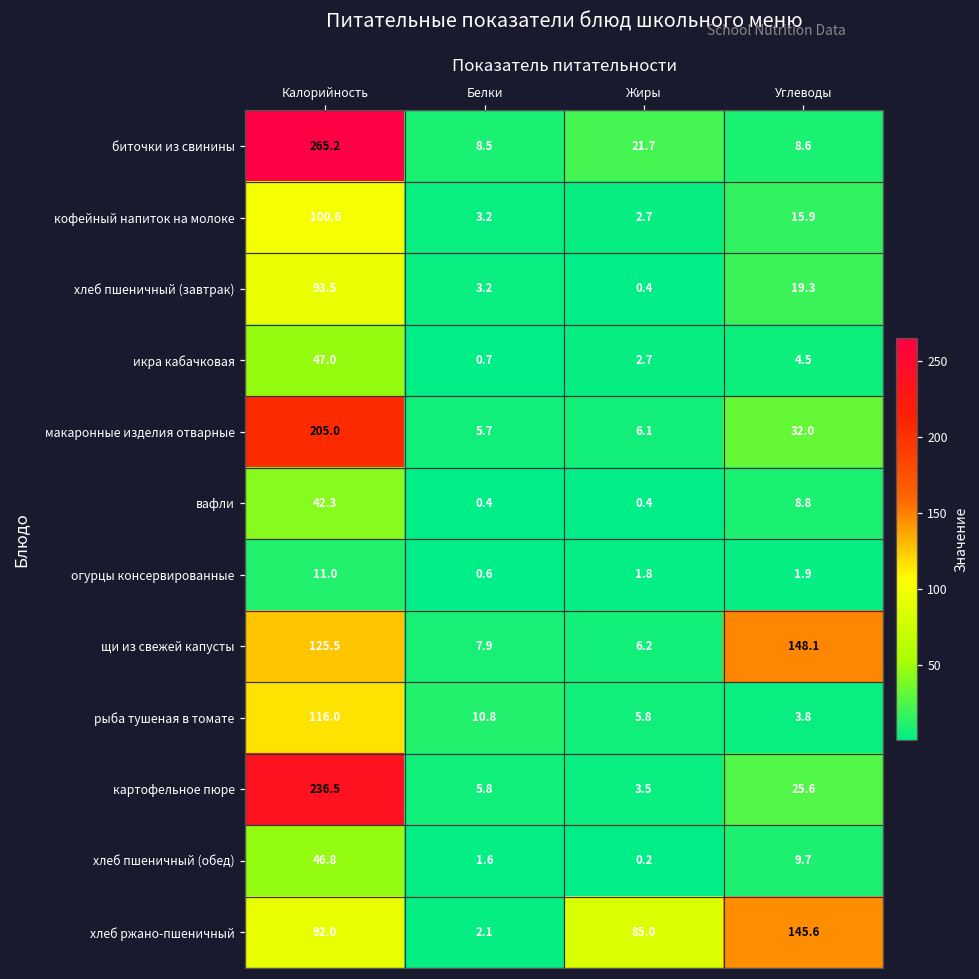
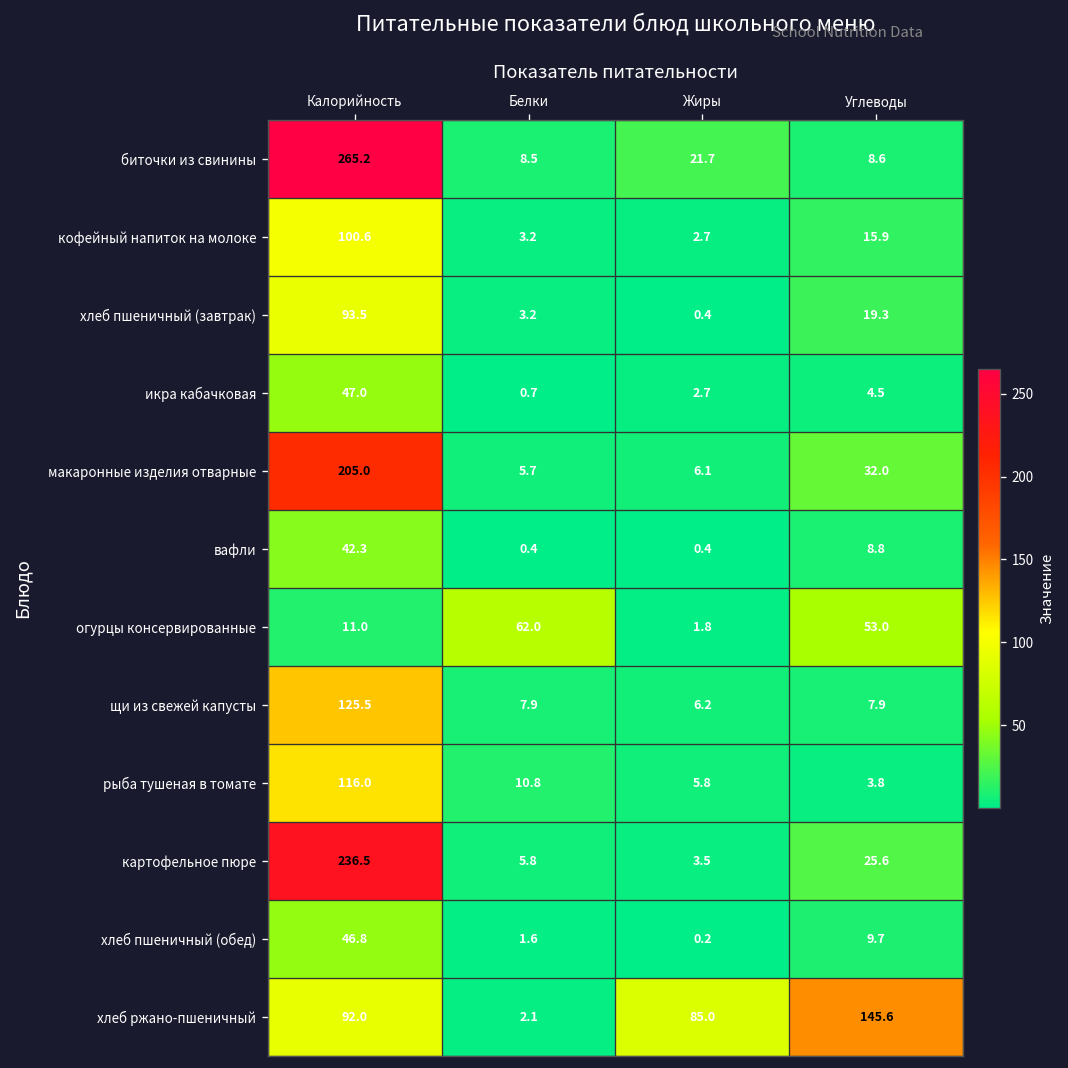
  {
    "биточки из свинины": {
      "Калорийность": 265.2,
      "Белки": 8.5,
      "Жиры": 21.7,
      "Углеводы": 8.6
    },
    "кофейный напиток на молоке": {
      "Калорийность": 100.6,
      "Белки": 3.2,
      "Жиры": 2.7,
      "Углеводы": 15.9
    },
    "хлеб пшеничный (завтрак)": {
      "Калорийность": 93.5,
      "Белки": 3.2,
      "Жиры": 0.4,
      "Углеводы": 19.3
    },
    "икра кабачковая": {
      "Калорийность": 47.0,
      "Белки": 0.7,
      "Жиры": 2.7,
      "Углеводы": 4.5
    },
    "макаронные изделия отварные": {
      "Калорийность": 205.0,
      "Белки": 5.7,
      "Жиры": 6.1,
      "Углеводы": 32.0
    },
    "вафли": {
      "Калорийность": 42.3,
      "Белки": 0.4,
      "Жиры": 0.4,
      "Углеводы": 8.8
    },
    "огурцы консервированные": {
      "Калорийность": 11.0,
-     "Белки": 0.6,
+     "Белки": 62.0,
      "Жиры": 1.8,
-     "Углеводы": 1.9
+     "Углеводы": 53.0
    },
    "щи из свежей капусты": {
      "Калорийность": 125.5,
      "Белки": 7.9,
      "Жиры": 6.2,
-     "Углеводы": 148.1
+     "Углеводы": 7.9
    },
    "рыба тушеная в томате": {
      "Калорийность": 116.0,
      "Белки": 10.8,
      "Жиры": 5.8,
      "Углеводы": 3.8
    },
    "картофельное пюре": {
      "Калорийность": 236.5,
      "Белки": 5.8,
      "Жиры": 3.5,
      "Углеводы": 25.6
    },
    "хлеб пшеничный (обед)": {
      "Калорийность": 46.8,
      "Белки": 1.6,
      "Жиры": 0.2,
      "Углеводы": 9.7
    },
    "хлеб ржано-пшеничный": {
      "Калорийность": 92.0,
      "Белки": 2.1,
      "Жиры": 85.0,
      "Углеводы": 145.6
    }
  }
